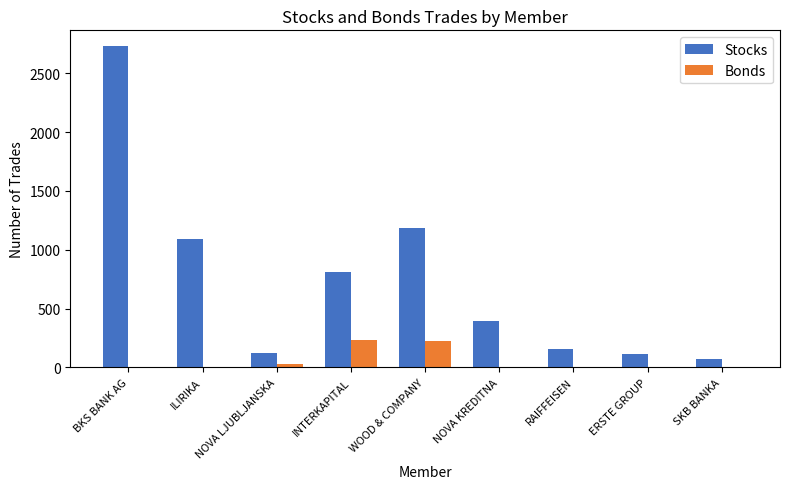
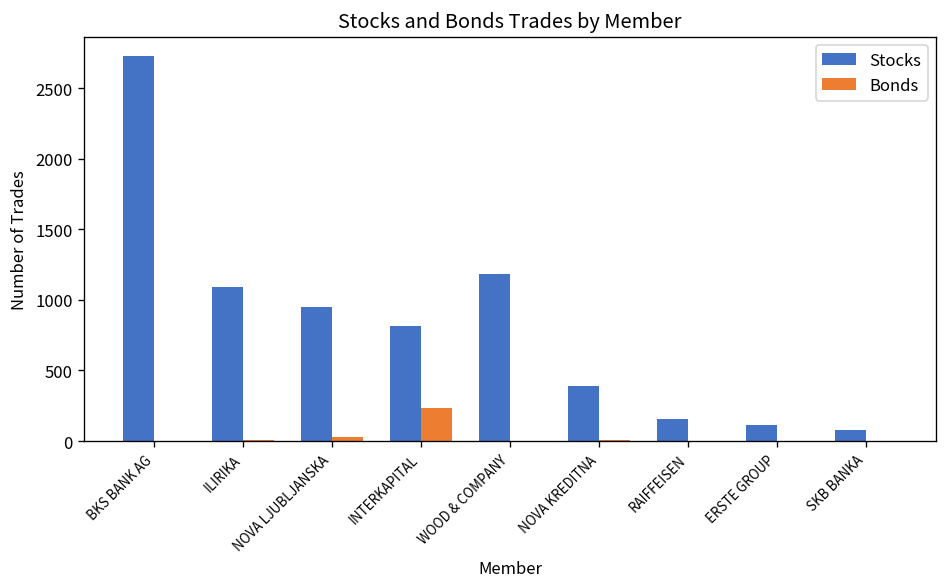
  {
    "Stocks": {
      "BKS BANK AG": 2730,
      "ILIRIKA": 1090,
-     "NOVA LJUBLJANSKA": 120,
+     "NOVA LJUBLJANSKA": 950,
      "INTERKAPITAL": 810,
      "WOOD & COMPANY": 1180,
      "NOVA KREDITNA": 390,
      "RAIFFEISEN": 150,
      "ERSTE GROUP": 110,
      "SKB BANKA": 80
    },
    "Bonds": {
      "NOVA LJUBLJANSKA": 30,
      "INTERKAPITAL": 240,
-     "WOOD & COMPANY": 220,
+     "WOOD & COMPANY": 0,
      "RAIFFEISEN": 0,
      "ERSTE GROUP": 0,
      "SKB BANKA": 0
    }
  }
